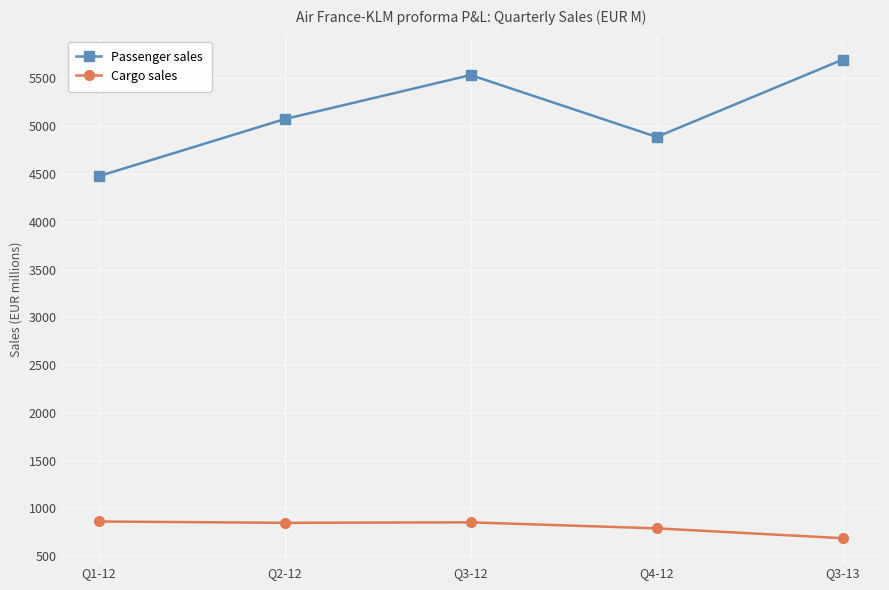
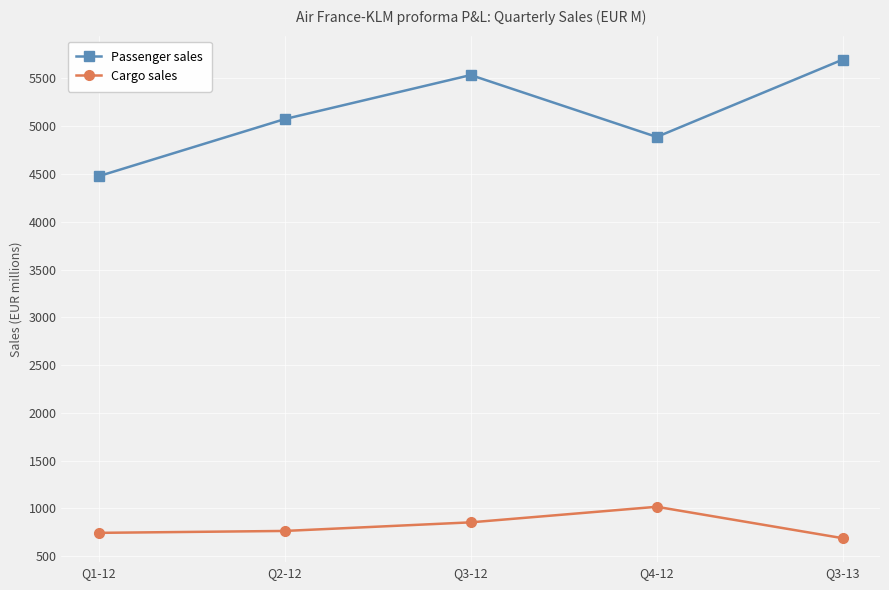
  {
    "Passenger sales": {
      "Q1-12": 4500,
      "Q2-12": 5100,
      "Q3-12": 5500,
      "Q4-12": 4900,
      "Q3-13": 5700
    },
    "Cargo sales": {
-     "Q1-12": 900,
-     "Q2-12": 850,
+     "Q1-12": 700,
+     "Q2-12": 760,
      "Q3-12": 900,
-     "Q4-12": 800,
+     "Q4-12": 1000,
      "Q3-13": 700
    }
  }
